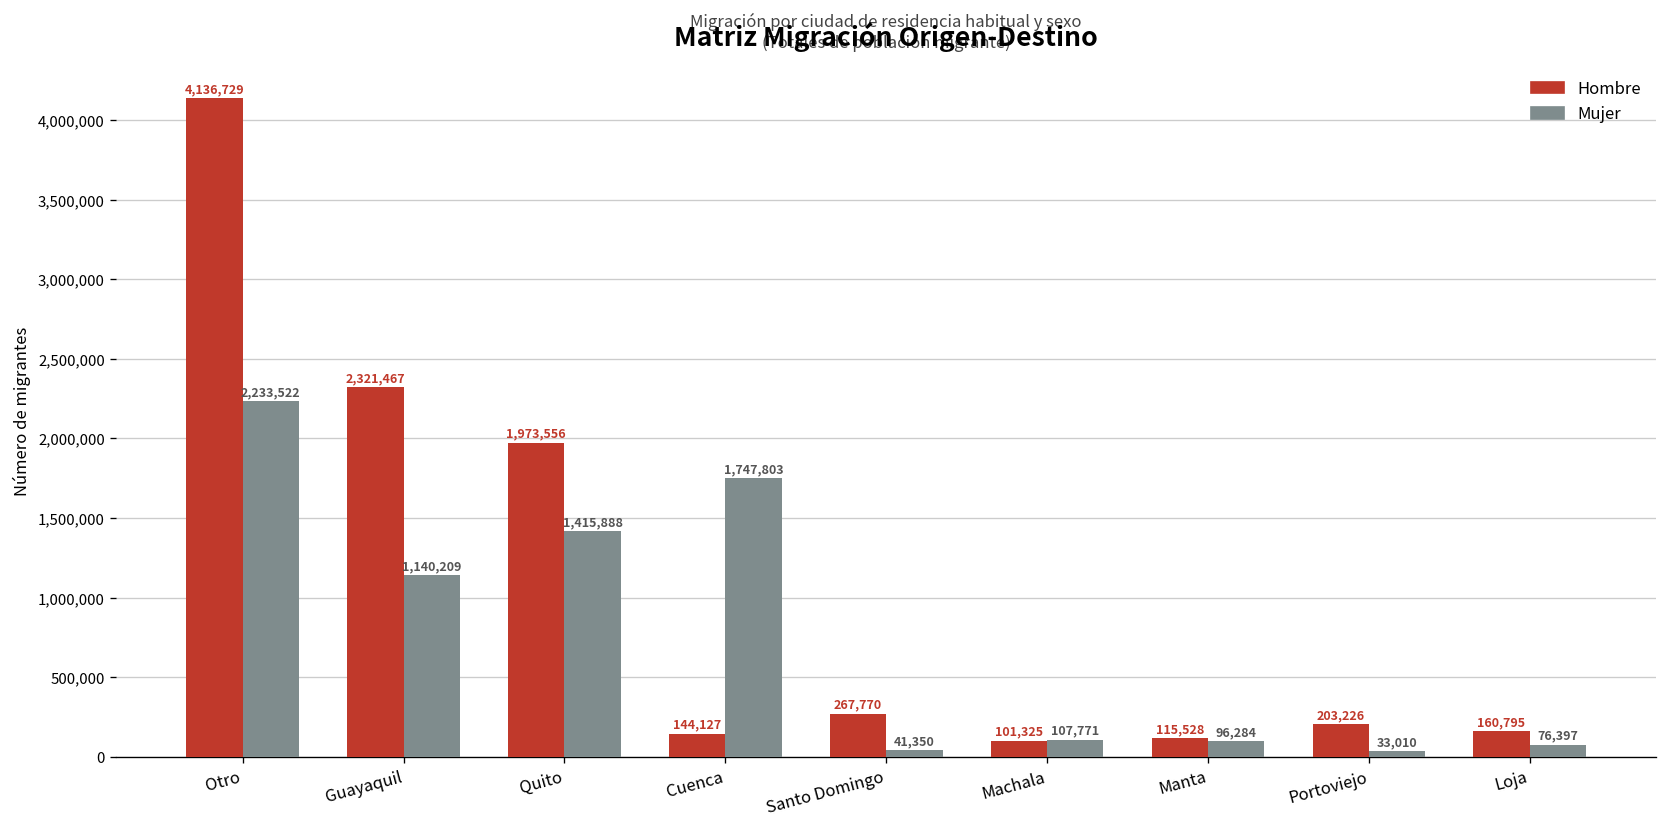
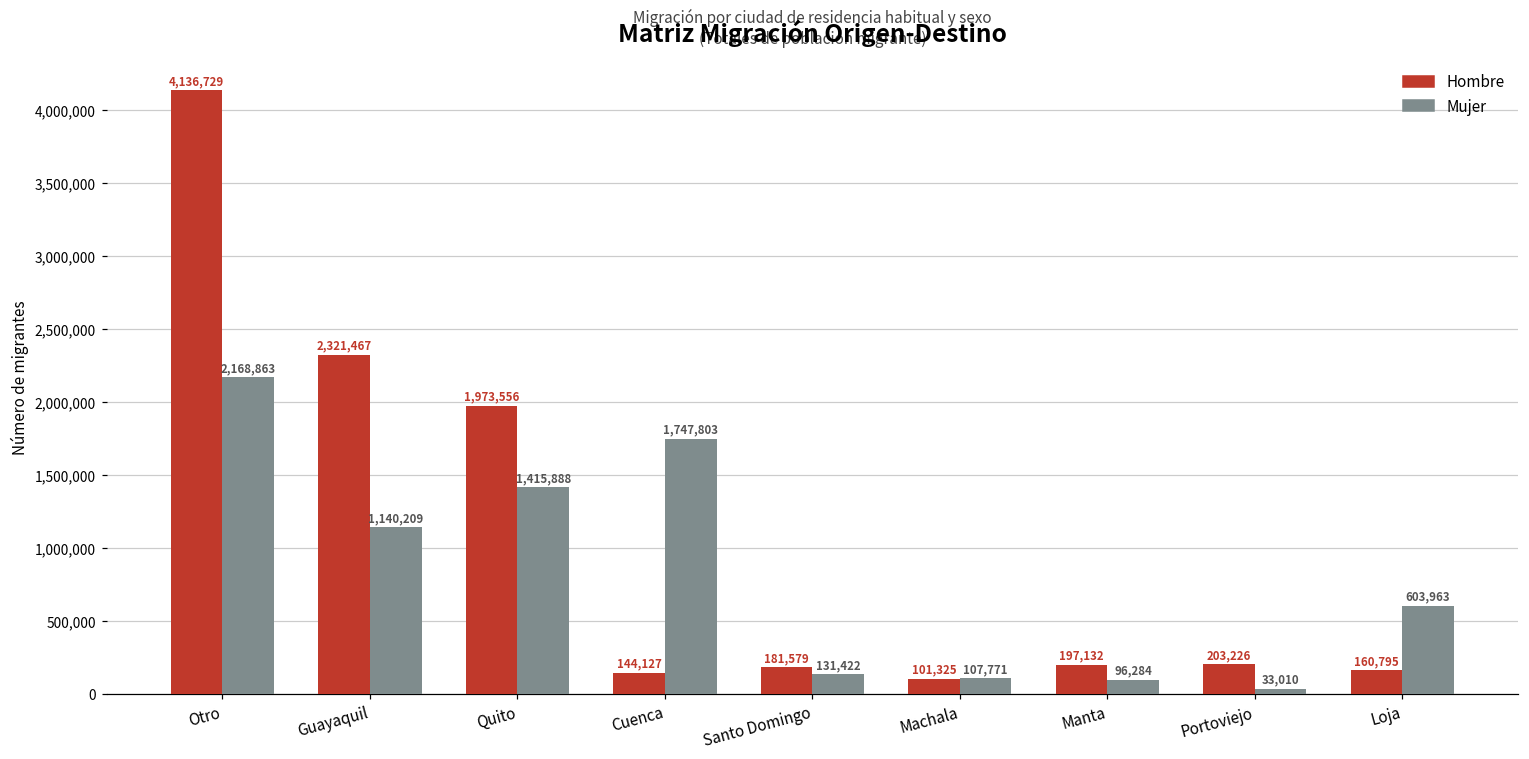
  {
    "Hombre": {
      "Otro": "4,136,729",
      "Guayaquil": "2,321,467",
      "Quito": "1,973,556",
      "Cuenca": "144,127",
-     "Santo Domingo": "267,770",
+     "Santo Domingo": "181,579",
      "Machala": "101,325",
-     "Manta": "115,528",
+     "Manta": "197,132",
      "Portoviejo": "203,226",
      "Loja": "160,795"
    },
    "Mujer": {
-     "Otro": "2,233,522",
+     "Otro": "2,168,863",
      "Guayaquil": "1,140,209",
      "Quito": "1,415,888",
      "Cuenca": "1,747,803",
-     "Santo Domingo": "41,350",
+     "Santo Domingo": "131,422",
      "Machala": "107,771",
      "Manta": "96,284",
      "Portoviejo": "33,010",
-     "Loja": "76,397"
+     "Loja": "603,963"
    }
  }
